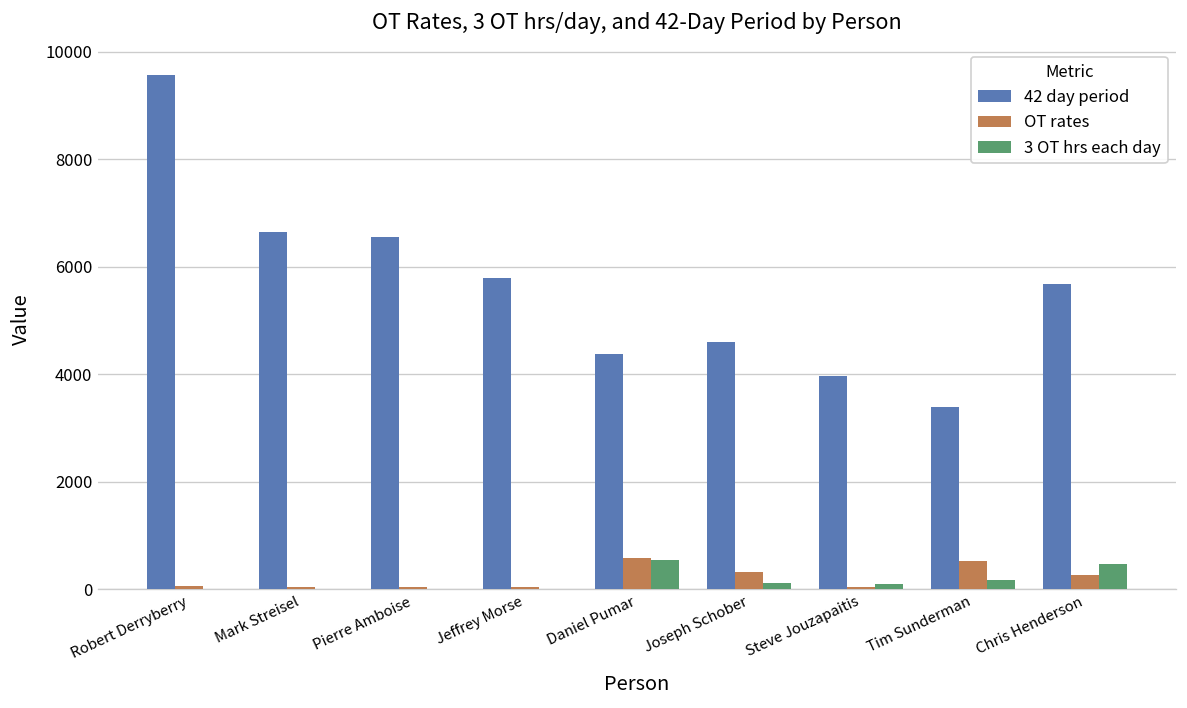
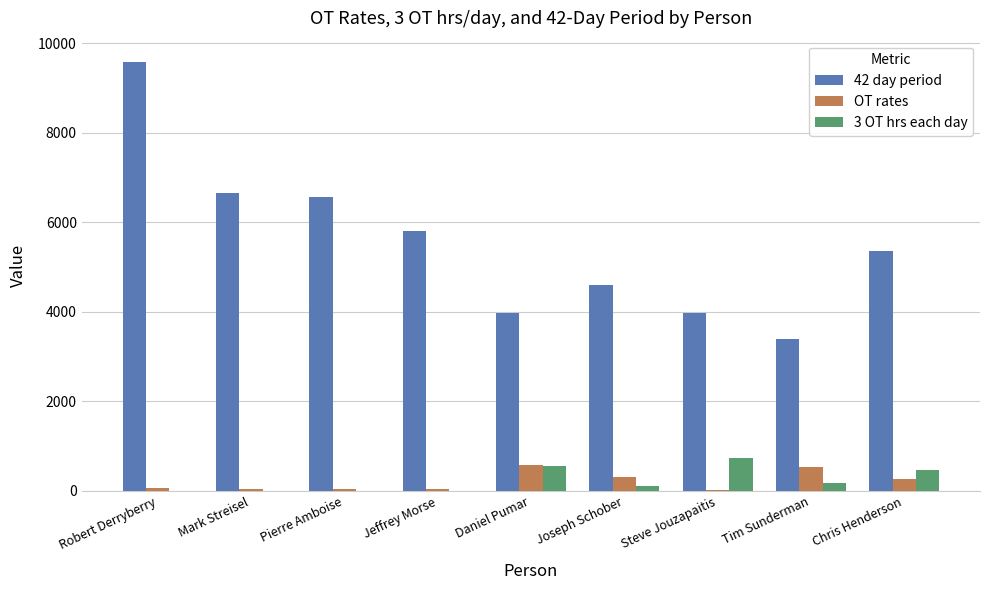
  {
    "42 day period": {
      "Robert Derryberry": 9600,
      "Mark Streisel": 6700,
      "Pierre Amboise": 6600,
      "Jeffrey Morse": 5800,
-     "Daniel Pumar": 4400,
+     "Daniel Pumar": 4000,
      "Joseph Schober": 4600,
      "Steve Jouzapaitis": 4000,
      "Tim Sunderman": 3400,
-     "Chris Henderson": 5700
+     "Chris Henderson": 5400
    },
    "OT rates": {
      "Robert Derryberry": 100,
      "Daniel Pumar": 600,
      "Joseph Schober": 300,
      "Tim Sunderman": 500,
      "Chris Henderson": 300
    },
    "3 OT hrs each day": {
      "Robert Derryberry": 0,
      "Mark Streisel": 0,
      "Pierre Amboise": 0,
      "Jeffrey Morse": 0,
      "Daniel Pumar": 600,
      "Joseph Schober": 100,
-     "Steve Jouzapaitis": 100,
+     "Steve Jouzapaitis": 700,
      "Tim Sunderman": 200,
      "Chris Henderson": 500
    }
  }
